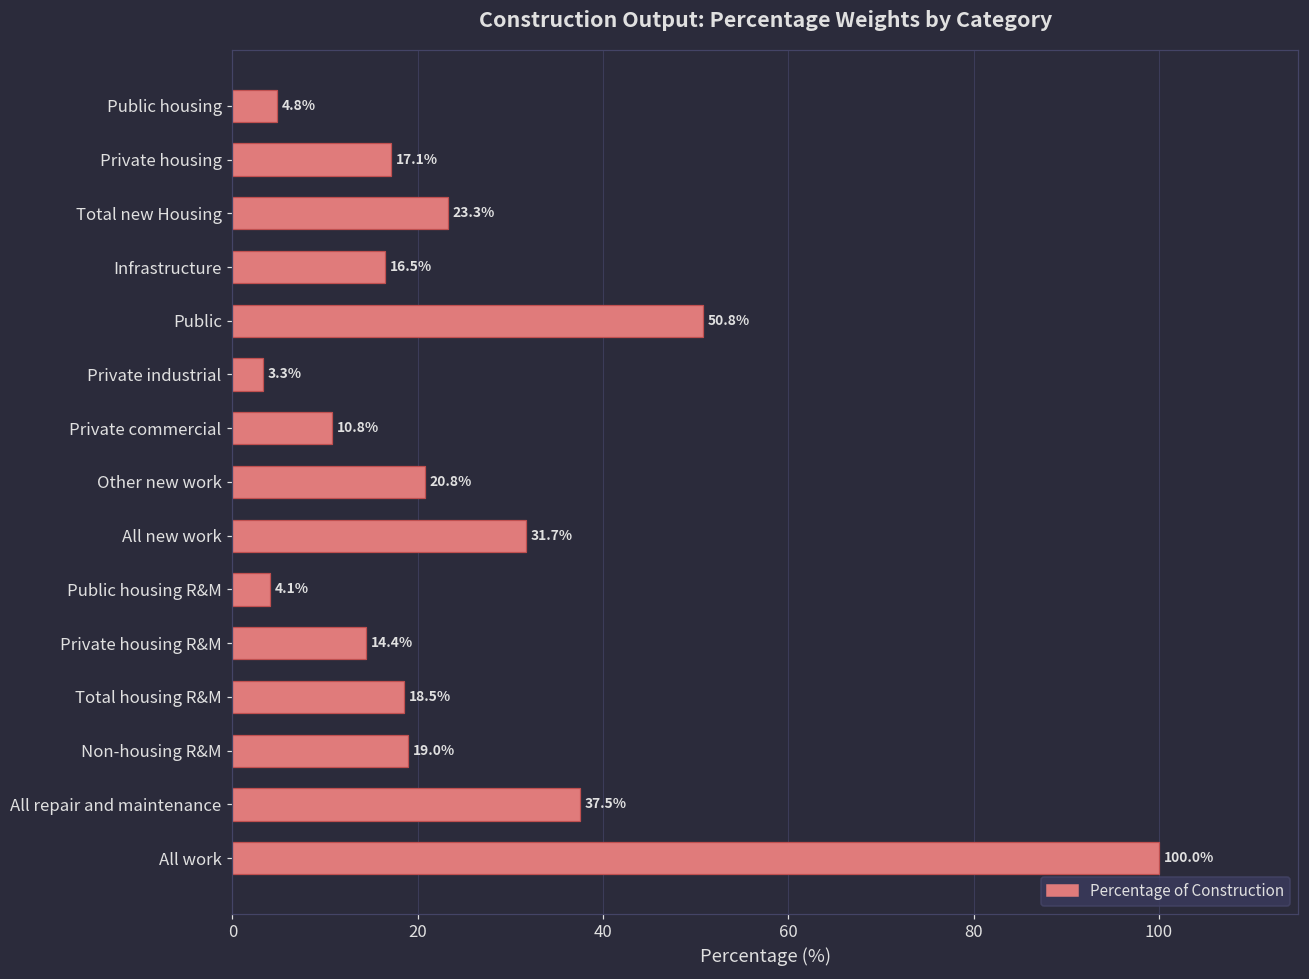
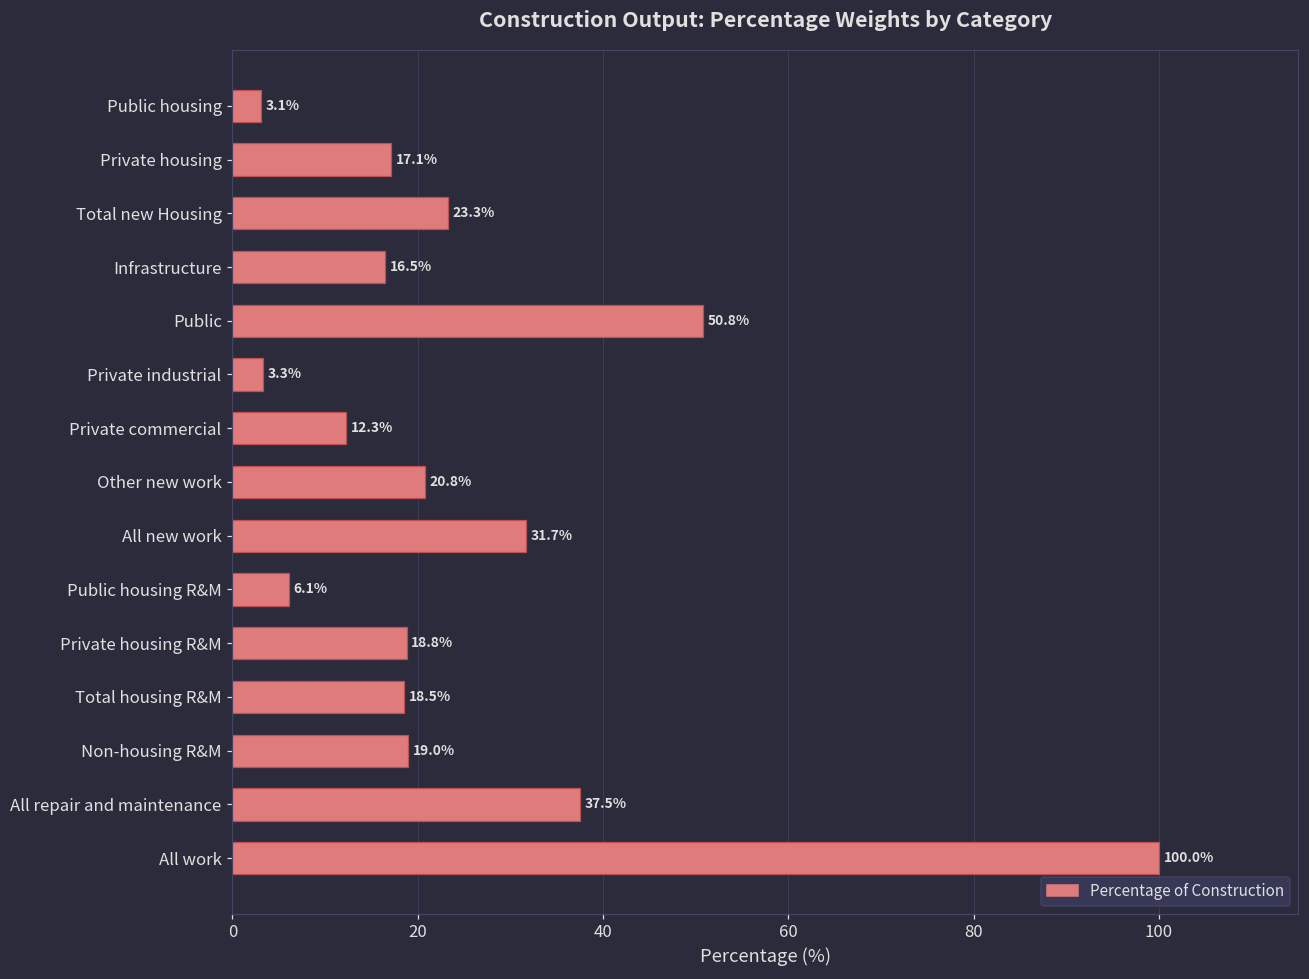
  {
-   "Public housing": "4.8%",
+   "Public housing": "3.1%",
    "Private housing": "17.1%",
    "Total new Housing": "23.3%",
    "Infrastructure": "16.5%",
    "Public": "50.8%",
    "Private industrial": "3.3%",
-   "Private commercial": "10.8%",
+   "Private commercial": "12.3%",
    "Other new work": "20.8%",
    "All new work": "31.7%",
-   "Public housing R&M": "4.1%",
-   "Private housing R&M": "14.4%",
+   "Public housing R&M": "6.1%",
+   "Private housing R&M": "18.8%",
    "Total housing R&M": "18.5%",
    "Non-housing R&M": "19.0%",
    "All repair and maintenance": "37.5%",
    "All work": "100.0%"
  }
